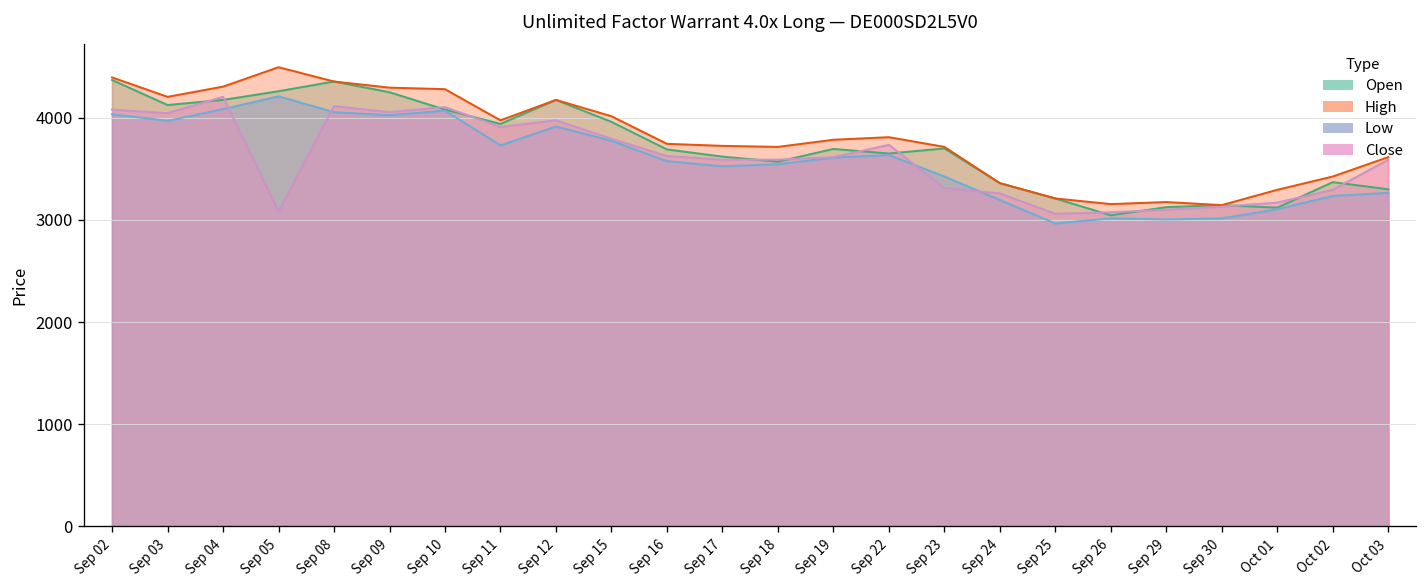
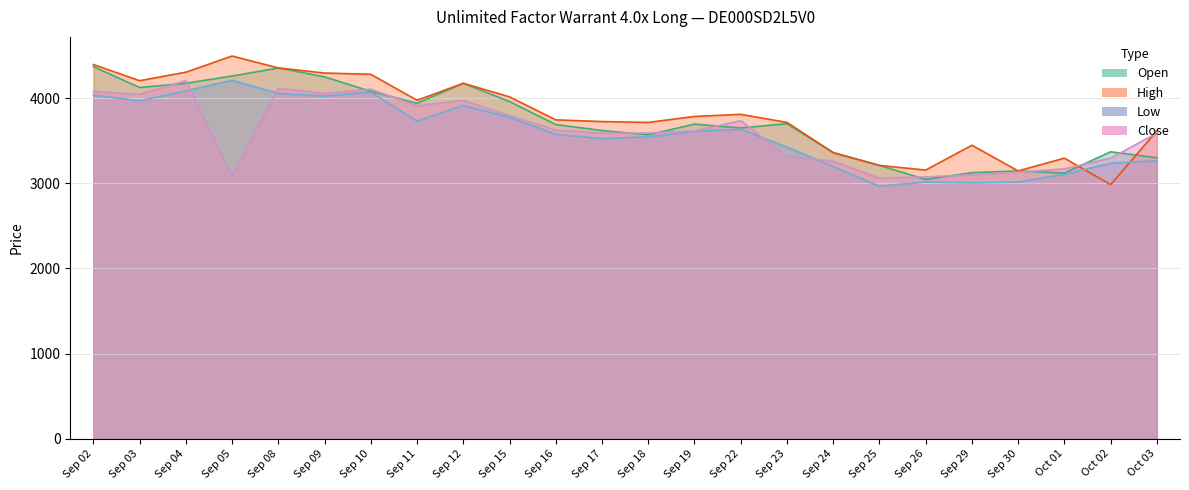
  {
    "High": {
      "Sep 03": 4200,
      "Sep 04": 4300,
      "Sep 05": 4500,
      "Sep 09": 4300,
      "Sep 10": 4300,
      "Sep 11": 4000,
      "Sep 15": 4000,
      "Sep 16": 3700,
      "Sep 17": 3700,
      "Sep 18": 3700,
      "Sep 19": 3800,
      "Sep 22": 3800,
      "Sep 26": 3200,
-     "Sep 29": 3200,
+     "Sep 29": 3400,
      "Oct 01": 3300,
-     "Oct 02": 3400
+     "Oct 02": 3000
    },
    "Close": {
      "Sep 02": 4100,
      "Sep 03": 4000,
      "Sep 04": 4200,
      "Sep 05": 3100,
      "Sep 08": 4100,
      "Sep 12": 4000,
      "Sep 16": 3600,
      "Sep 17": 3600,
      "Sep 22": 3700,
      "Sep 23": 3300,
      "Sep 24": 3300,
      "Sep 25": 3100,
      "Oct 01": 3200,
      "Oct 02": 3300
    }
  }
